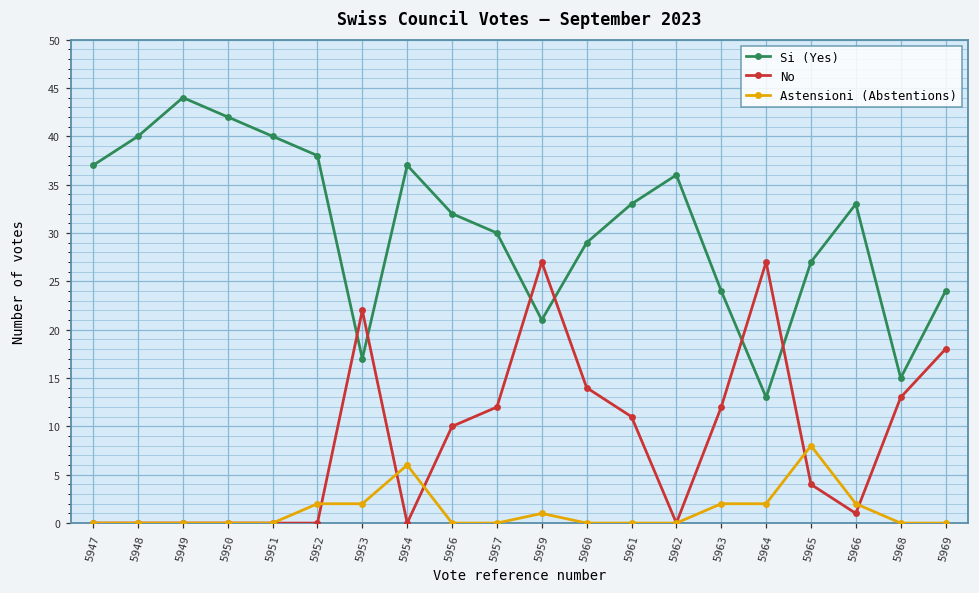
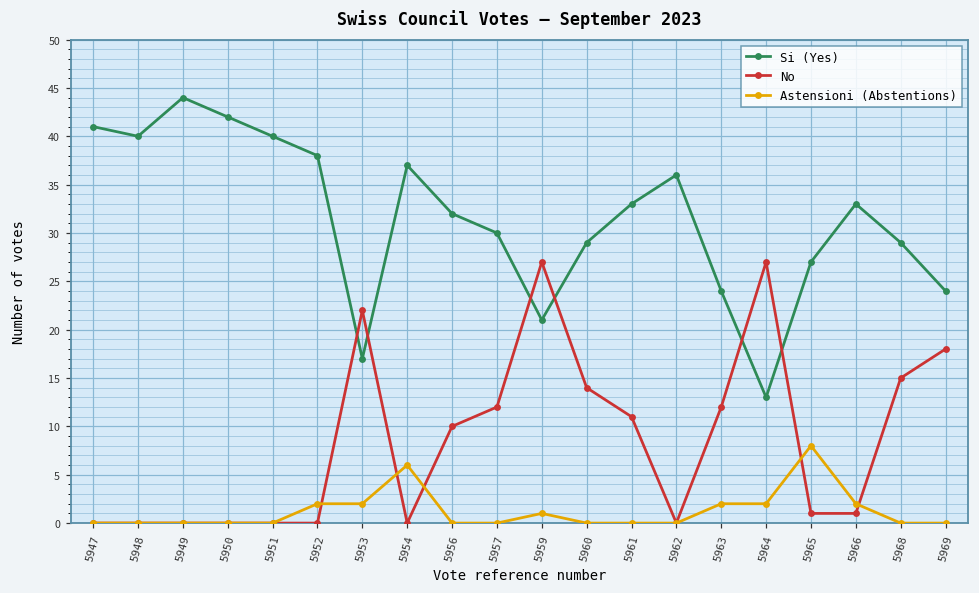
  {
    "Si (Yes)": {
-     "5947": 37,
+     "5947": 41,
      "5948": 40,
      "5949": 44,
      "5950": 42,
      "5951": 40,
      "5952": 38,
      "5953": 17,
      "5954": 37,
      "5956": 32,
      "5957": 30,
      "5959": 21,
      "5960": 29,
      "5961": 33,
      "5962": 36,
      "5963": 24,
      "5964": 13,
      "5965": 27,
      "5966": 33,
-     "5968": 15,
+     "5968": 29,
      "5969": 24
    },
    "No": {
      "5952": 0,
      "5953": 22,
      "5954": 0,
      "5956": 10,
      "5957": 12,
      "5959": 27,
      "5960": 14,
      "5961": 11,
      "5963": 12,
      "5964": 27,
-     "5965": 4,
+     "5965": 1,
      "5966": 1,
-     "5968": 13,
+     "5968": 15,
      "5969": 18
    },
    "Astensioni (Abstentions)": {
      "5952": 2,
      "5953": 2,
      "5954": 6,
      "5956": 0,
      "5957": 0,
      "5959": 1,
      "5960": 0,
      "5961": 0,
      "5963": 2,
      "5964": 2,
      "5965": 8,
      "5966": 2,
      "5968": 0,
      "5969": 0
    }
  }
